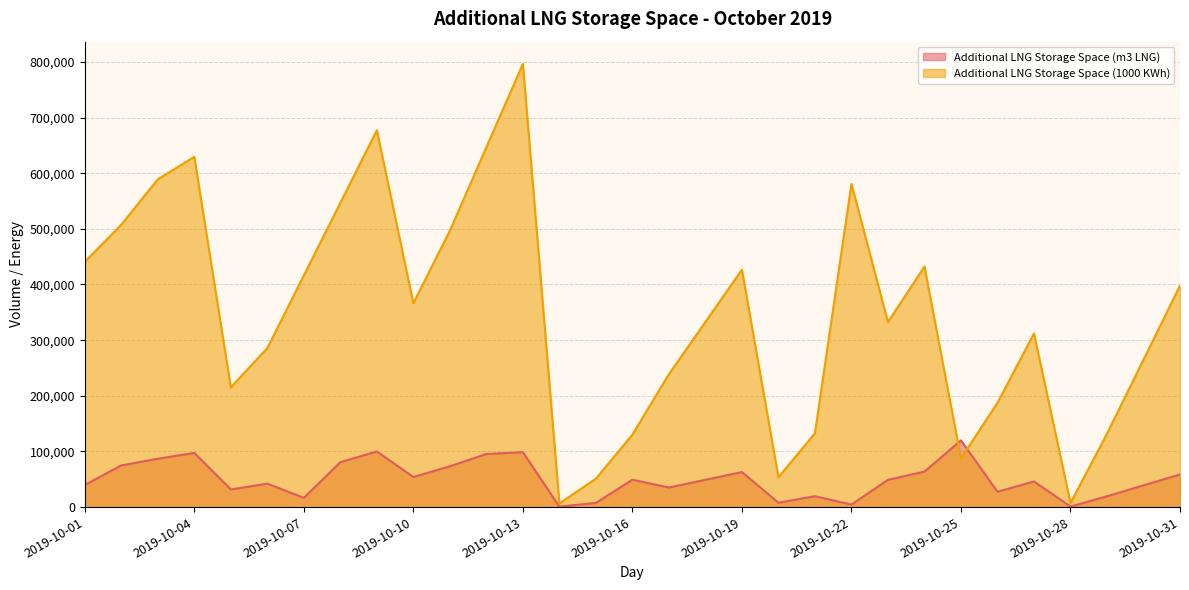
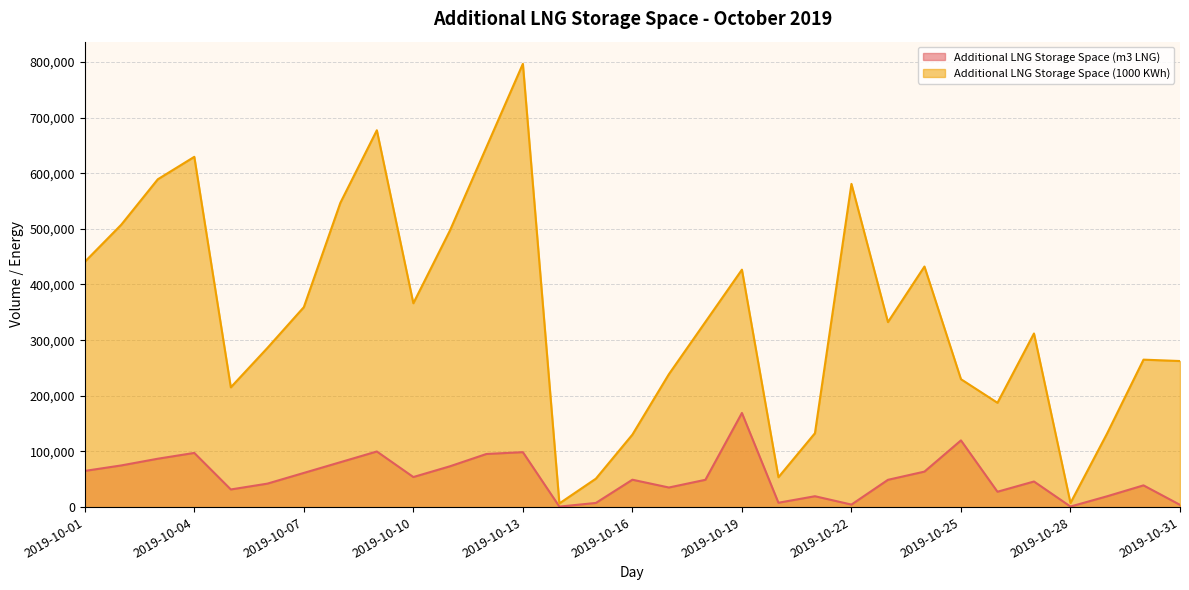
  {
    "Additional LNG Storage Space (m3 LNG)": {
-     "2019-10-01": "40,000",
+     "2019-10-01": "70,000",
      "2019-10-04": "100,000",
-     "2019-10-07": "20,000",
+     "2019-10-07": "60,000",
      "2019-10-10": "50,000",
      "2019-10-13": "100,000",
      "2019-10-16": "50,000",
-     "2019-10-19": "60,000",
+     "2019-10-19": "170,000",
      "2019-10-22": "0",
      "2019-10-25": "120,000",
      "2019-10-28": "0",
-     "2019-10-31": "60,000"
+     "2019-10-31": "0"
    },
    "Additional LNG Storage Space (1000 KWh)": {
      "2019-10-01": "440,000",
      "2019-10-04": "630,000",
-     "2019-10-07": "420,000",
+     "2019-10-07": "360,000",
      "2019-10-10": "370,000",
      "2019-10-13": "800,000",
      "2019-10-16": "130,000",
      "2019-10-19": "430,000",
      "2019-10-22": "580,000",
-     "2019-10-25": "90,000",
+     "2019-10-25": "230,000",
      "2019-10-28": "10,000",
-     "2019-10-31": "400,000"
+     "2019-10-31": "260,000"
    }
  }
